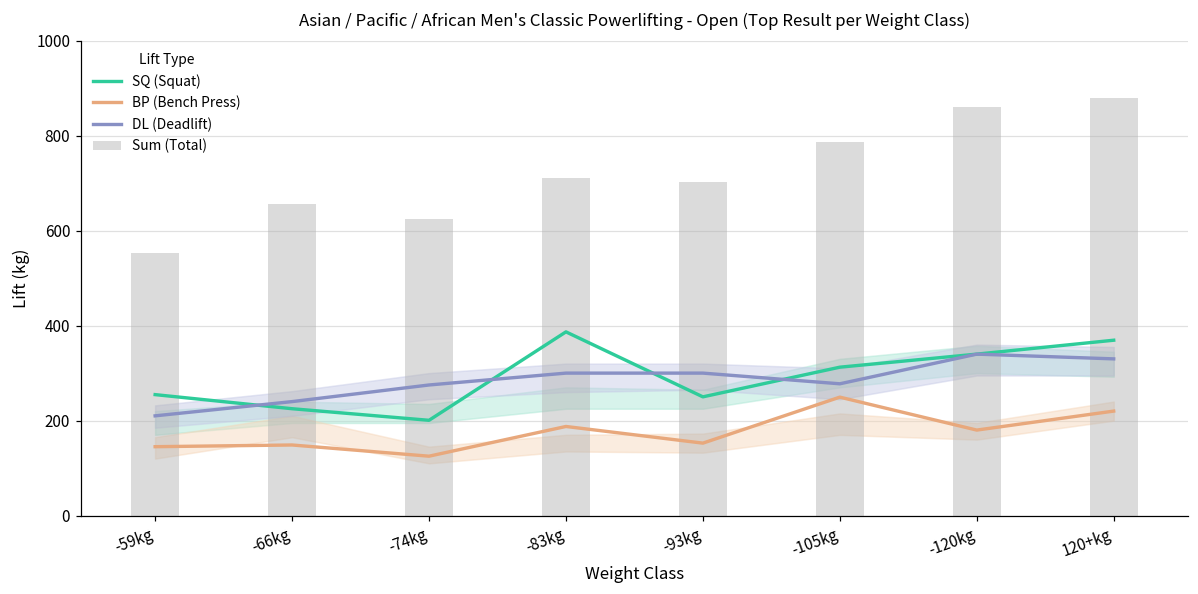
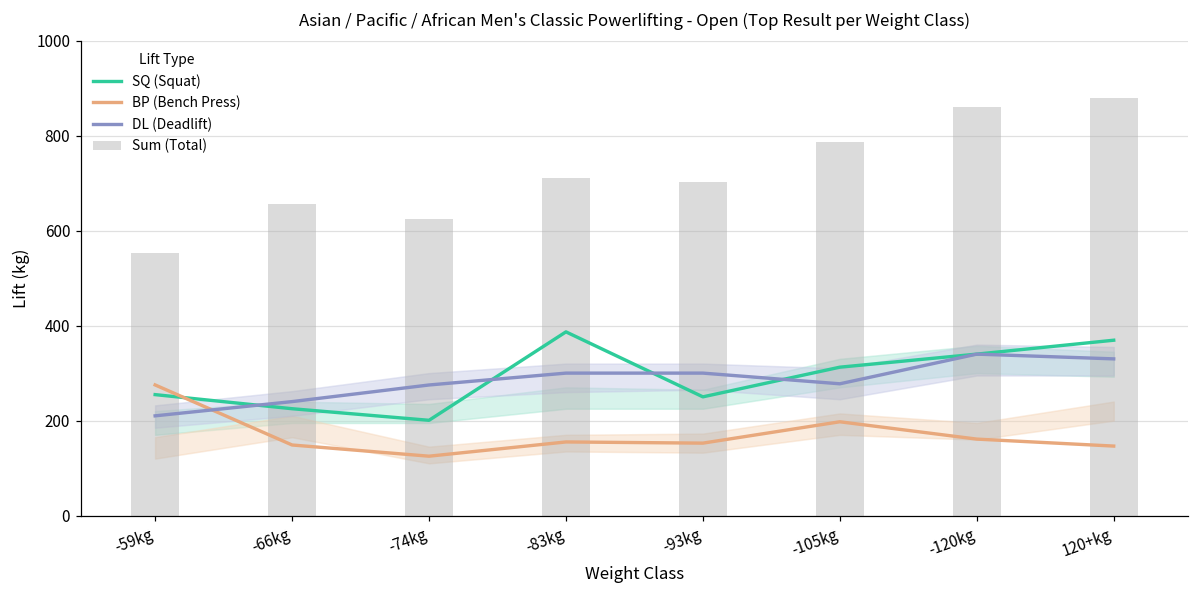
  {
    "SQ (Squat)": {
      "-59kg": 250,
      "-66kg": 230,
      "-74kg": 200,
      "-83kg": 390,
      "-93kg": 250,
      "120+kg": 370
    },
    "BP (Bench Press)": {
-     "-59kg": 150,
+     "-59kg": 280,
      "-66kg": 150,
      "-74kg": 130,
-     "-83kg": 190,
+     "-83kg": 160,
      "-93kg": 150,
-     "-105kg": 250,
-     "-120kg": 180,
-     "120+kg": 220
+     "-105kg": 200,
+     "-120kg": 160,
+     "120+kg": 150
    }
  }
